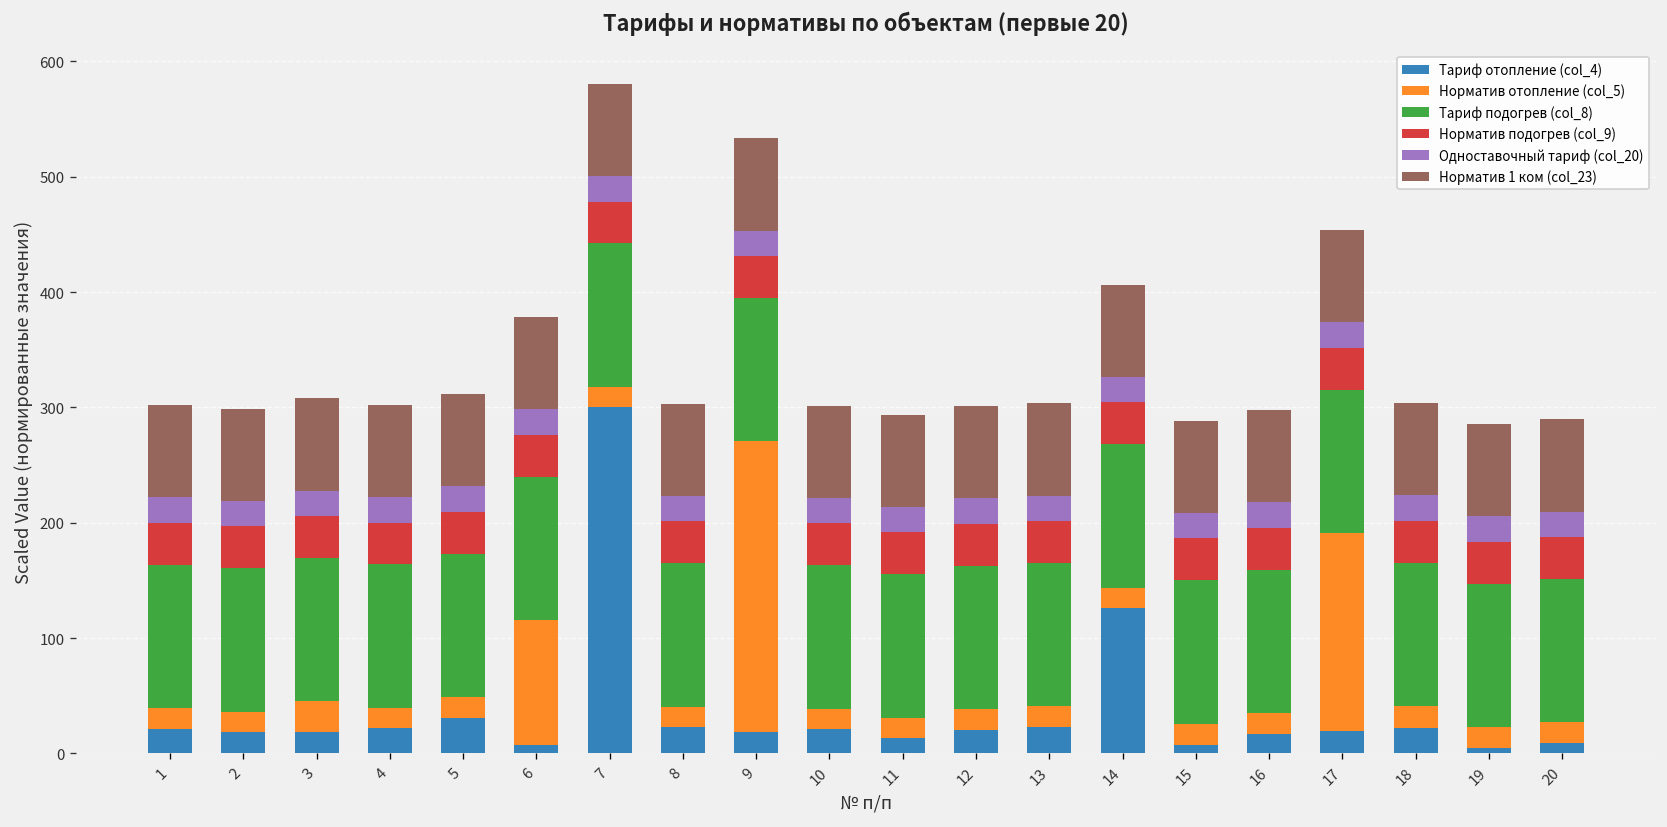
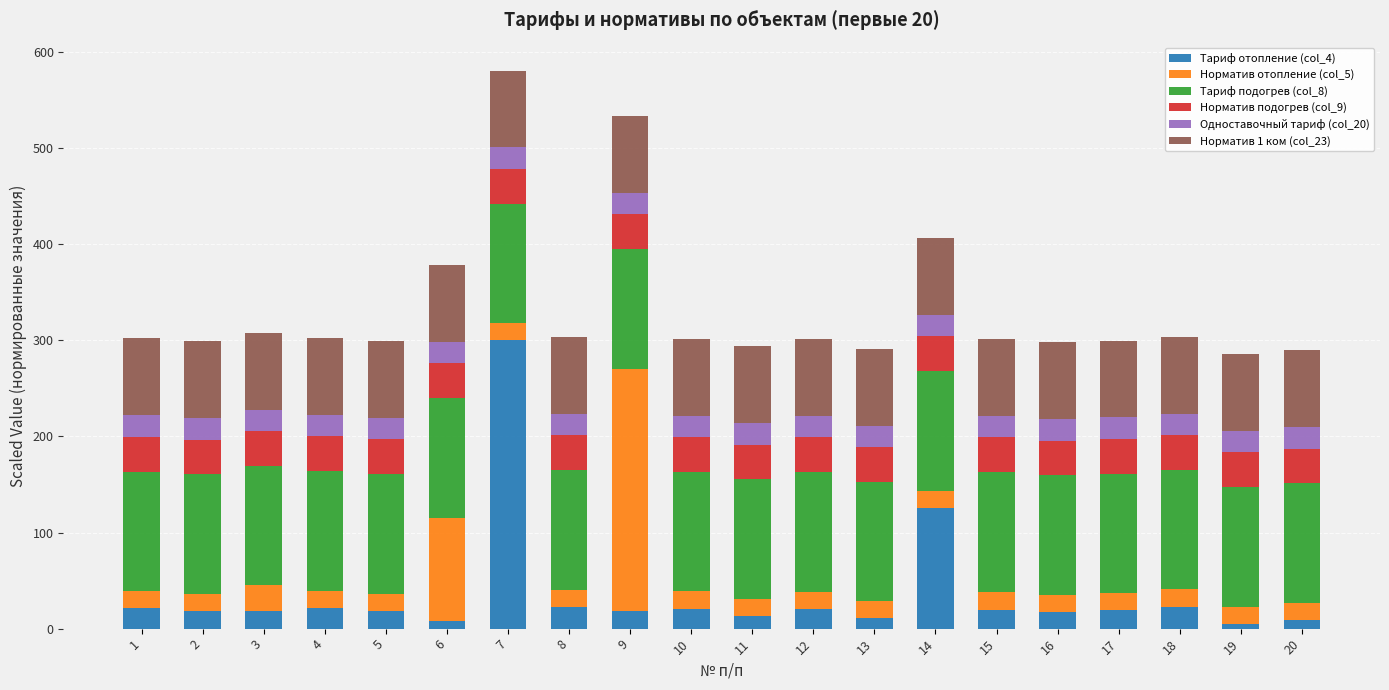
  {
    "Тариф отопление (col_4)": {
      "1": 20,
      "2": 20,
      "3": 20,
      "4": 20,
-     "5": 30,
+     "5": 20,
      "6": 10,
      "7": 300,
      "8": 20,
      "9": 20,
      "10": 20,
      "11": 10,
      "12": 20,
-     "13": 20,
+     "13": 10,
      "14": 130,
-     "15": 10,
+     "15": 20,
      "16": 20,
      "17": 20,
      "18": 20,
      "19": 0,
      "20": 10
    },
    "Норматив отопление (col_5)": {
      "1": 20,
      "2": 20,
      "3": 30,
      "4": 20,
      "5": 20,
      "6": 110,
      "7": 20,
      "8": 20,
      "9": 250,
      "10": 20,
      "11": 20,
      "12": 20,
      "13": 20,
      "14": 20,
      "15": 20,
      "16": 20,
-     "17": 170,
+     "17": 20,
      "18": 20,
      "19": 20,
      "20": 20
    },
    "Тариф подогрев (col_8)": {
      "1": 120,
      "2": 120,
      "3": 120,
      "4": 120,
      "5": 120,
      "6": 120,
      "7": 120,
      "8": 120,
      "9": 120,
      "10": 120,
      "11": 120,
      "12": 120,
      "13": 120,
      "14": 120,
      "15": 120,
      "16": 120,
      "17": 120,
      "18": 120,
      "19": 120,
      "20": 120
    },
    "Норматив подогрев (col_9)": {
      "1": 40,
      "2": 40,
      "3": 40,
      "4": 40,
      "5": 40,
      "6": 40,
      "7": 40,
      "8": 40,
      "9": 40,
      "10": 40,
      "11": 40,
      "12": 40,
      "13": 40,
      "14": 40,
      "15": 40,
      "16": 40,
      "17": 40,
      "18": 40,
      "19": 40,
      "20": 40
    },
    "Одноставочный тариф (col_20)": {
      "1": 20,
      "2": 20,
      "3": 20,
      "4": 20,
      "5": 20,
      "6": 20,
      "7": 20,
      "8": 20,
      "9": 20,
      "10": 20,
      "11": 20,
      "12": 20,
      "13": 20,
      "14": 20,
      "15": 20,
      "16": 20,
      "17": 20,
      "18": 20,
      "19": 20,
      "20": 20
    },
    "Норматив 1 ком (col_23)": {
      "1": 80,
      "2": 80,
      "3": 80,
      "4": 80,
      "5": 80,
      "6": 80,
      "7": 80,
      "8": 80,
      "9": 80,
      "10": 80,
      "11": 80,
      "12": 80,
      "13": 80,
      "14": 80,
      "15": 80,
      "16": 80,
      "17": 80,
      "18": 80,
      "19": 80,
      "20": 80
    }
  }
